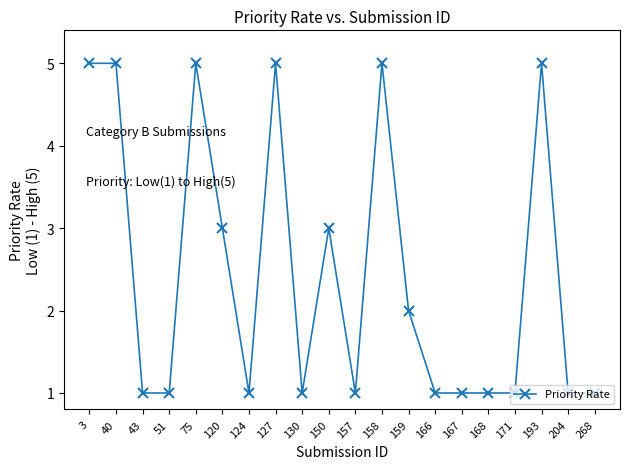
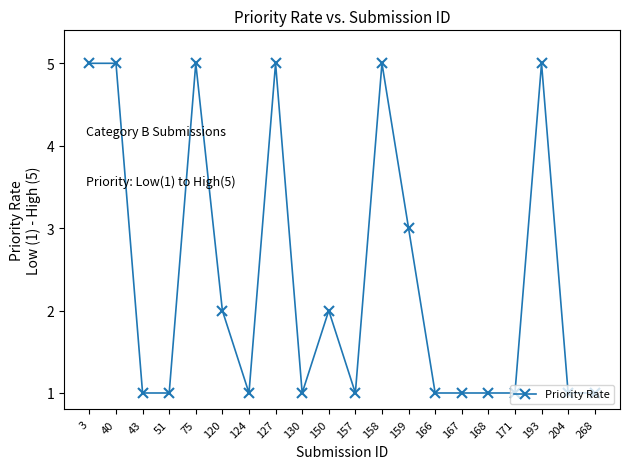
  {
    "3": 5,
    "40": 5,
    "43": 1,
    "51": 1,
    "75": 5,
-   "120": 3,
+   "120": 2,
    "124": 1,
    "127": 5,
    "130": 1,
-   "150": 3,
+   "150": 2,
    "157": 1,
    "158": 5,
-   "159": 2,
+   "159": 3,
    "166": 1,
    "167": 1,
    "168": 1,
    "193": 5
  }
